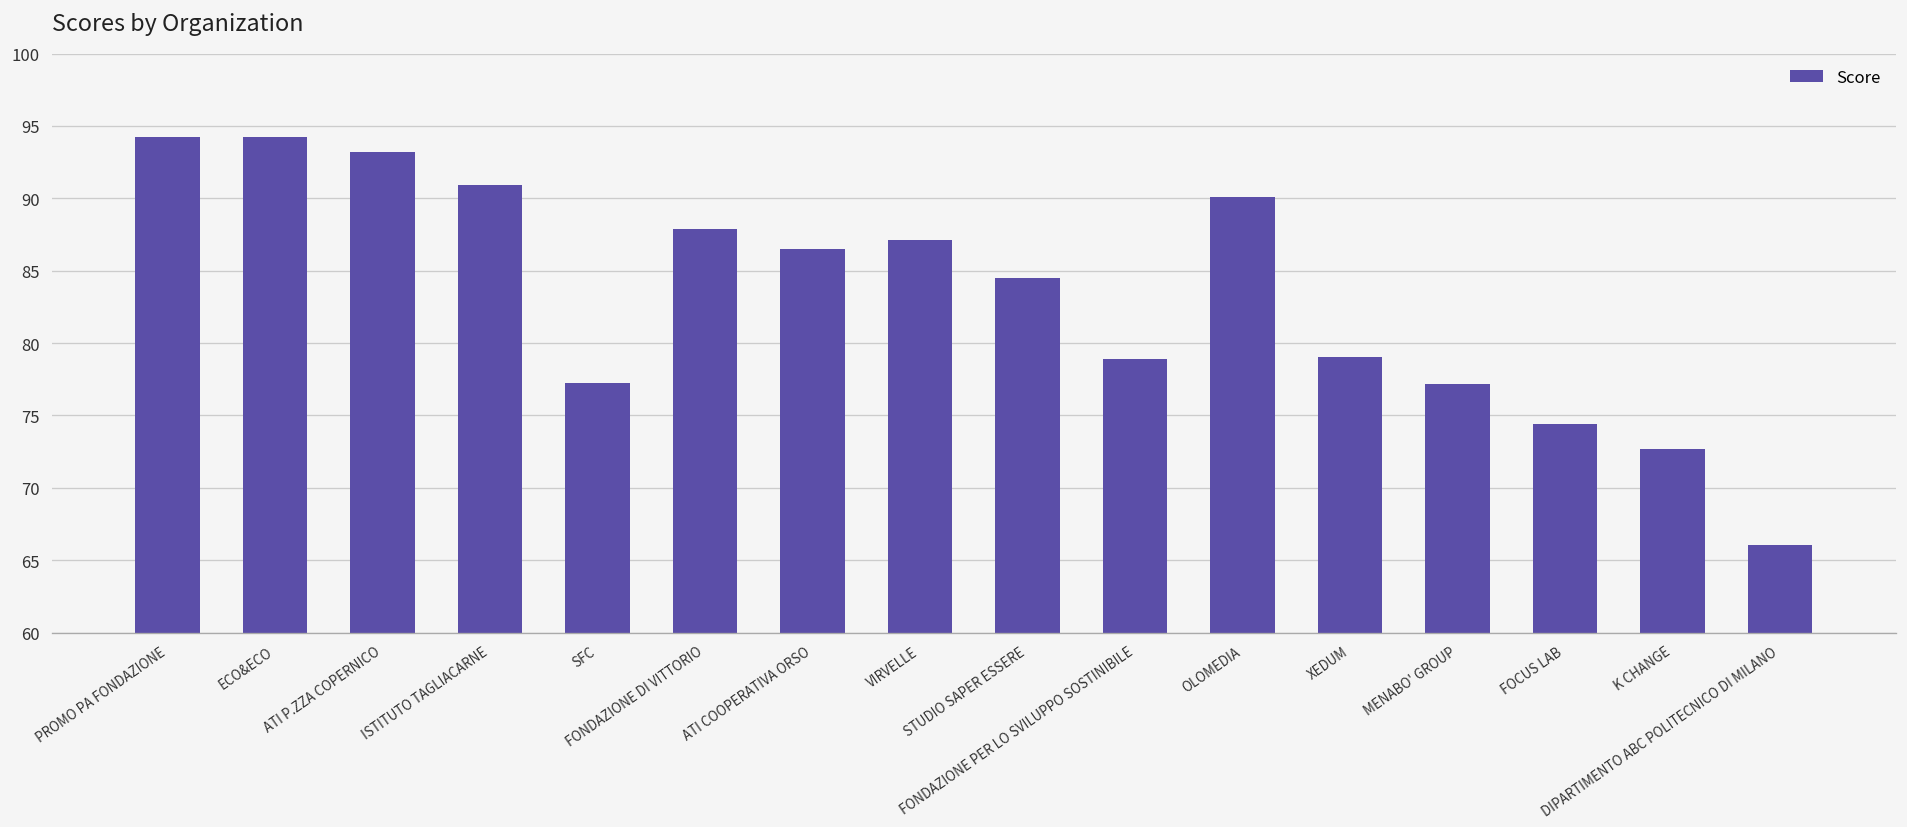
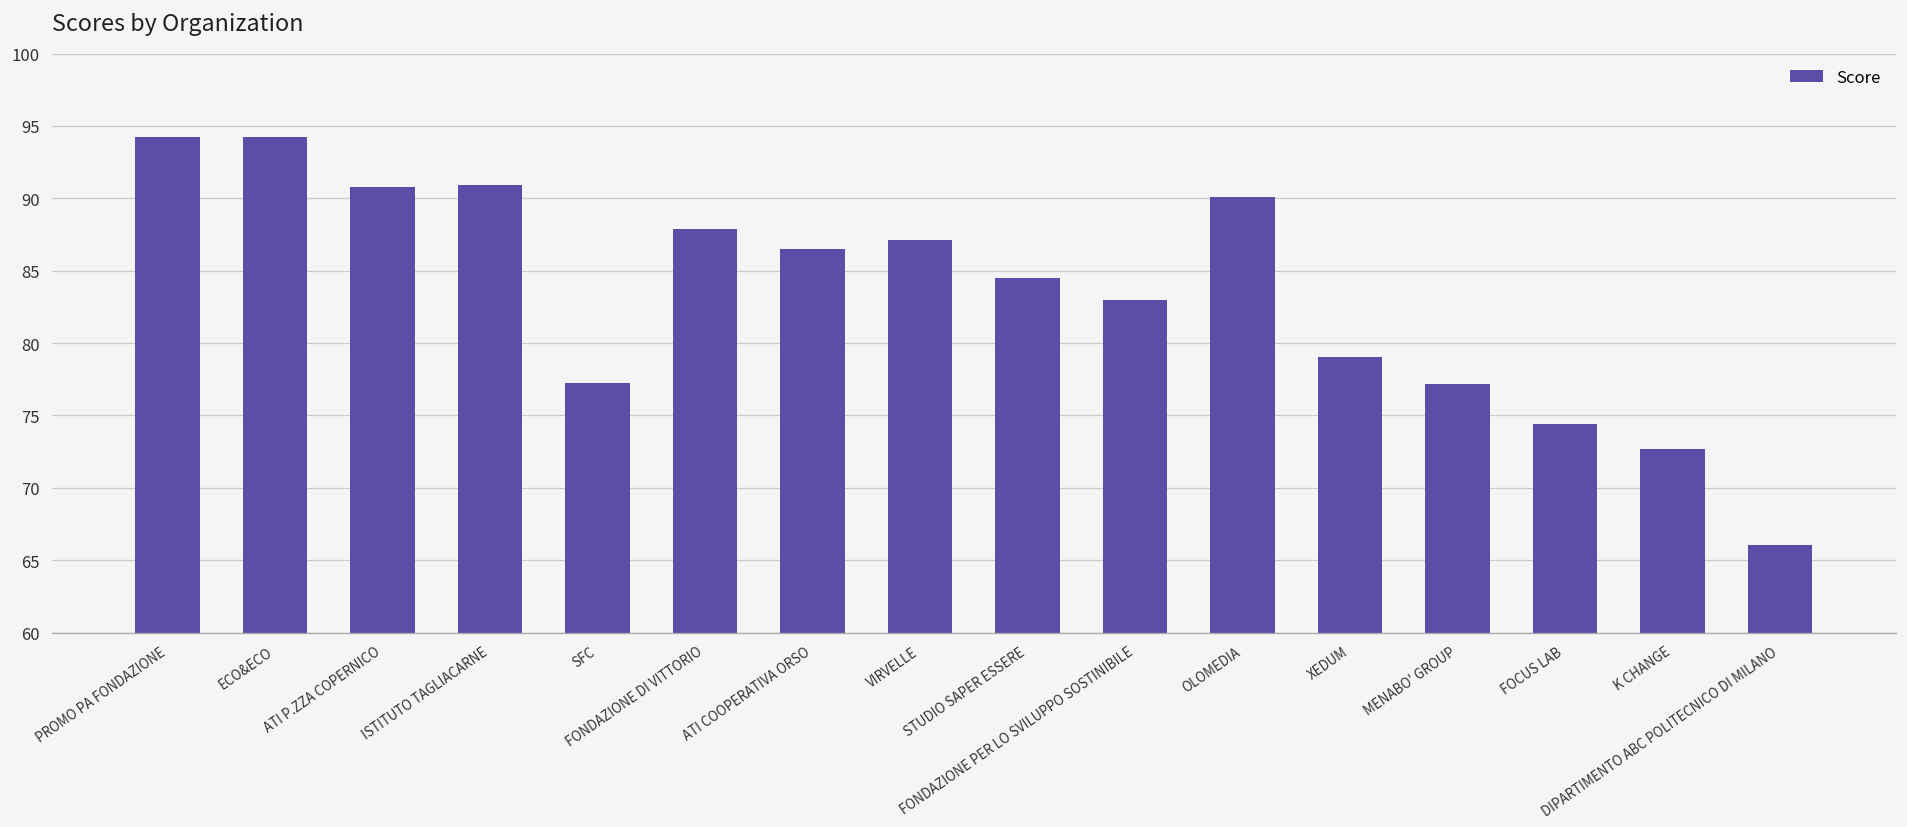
  {
    "PROMO PA FONDAZIONE": 94.3,
    "ECO&ECO": 94.2,
-   "ATI P.ZZA COPERNICO": 93.2,
+   "ATI P.ZZA COPERNICO": 90.8,
    "ISTITUTO TAGLIACARNE": 90.9,
    "SFC": 77.2,
    "FONDAZIONE DI VITTORIO": 87.9,
    "ATI COOPERATIVA ORSO": 86.5,
    "VIRVELLE": 87.1,
    "STUDIO SAPER ESSERE": 84.5,
-   "FONDAZIONE PER LO SVILUPPO SOSTINIBILE": 78.9,
+   "FONDAZIONE PER LO SVILUPPO SOSTINIBILE": 83.0,
    "OLOMEDIA": 90.1,
    "XEDUM": 79.0,
    "MENABO' GROUP": 77.2,
    "FOCUS LAB": 74.4,
    "K CHANGE": 72.7,
    "DIPARTIMENTO ABC POLITECNICO DI MILANO": 66.1
  }
